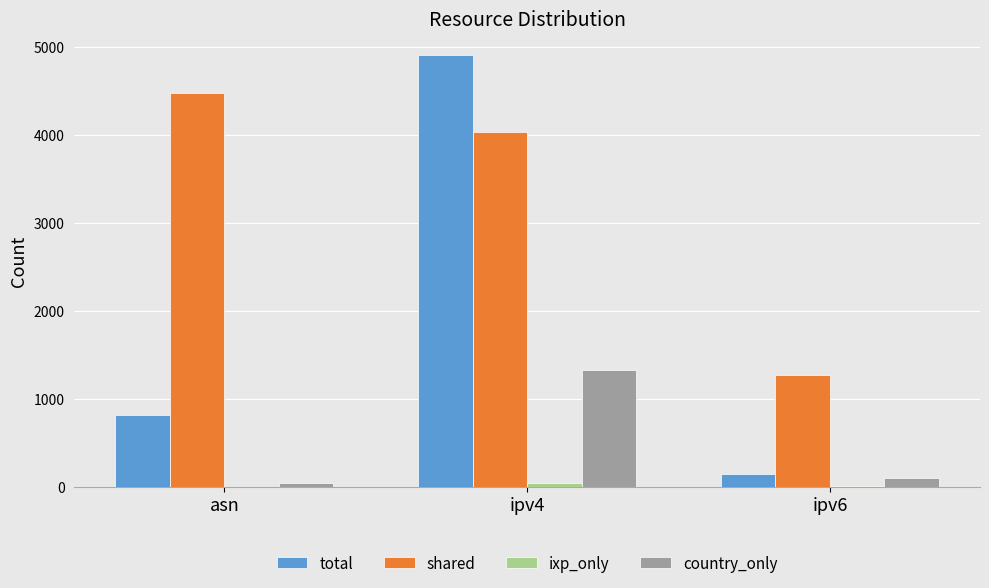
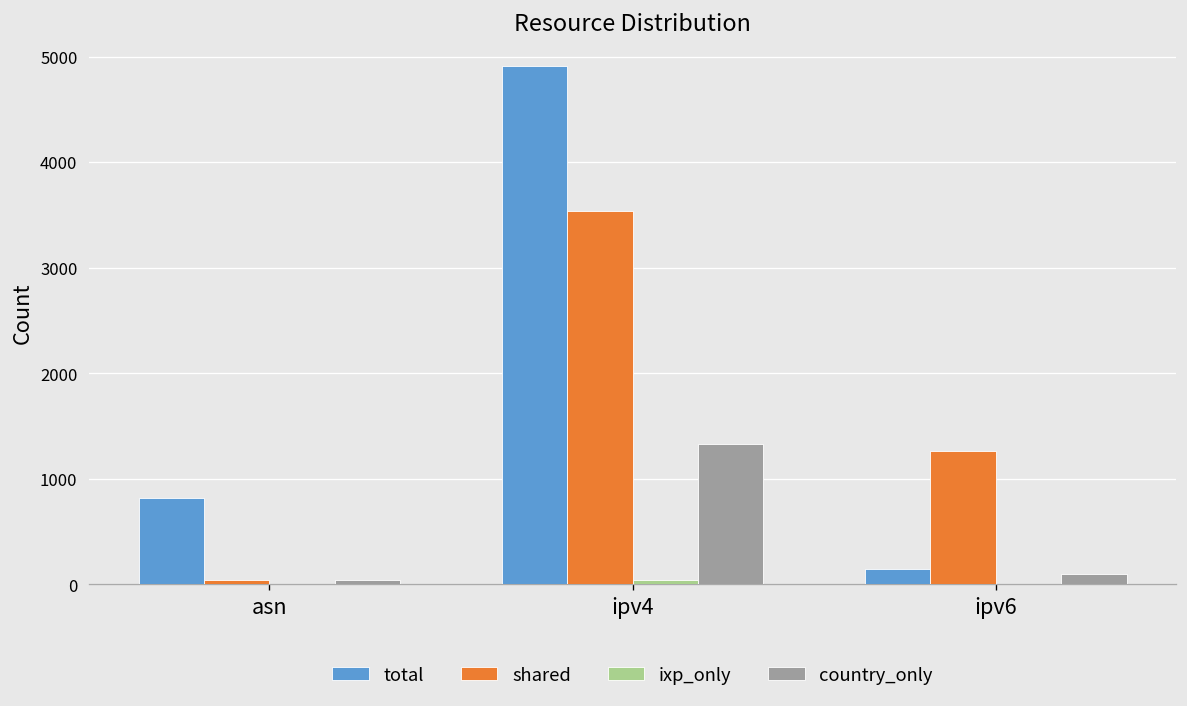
  {
    "total": {
      "asn": 800,
      "ipv4": 4900,
      "ipv6": 100
    },
    "shared": {
-     "asn": 4500,
-     "ipv4": 4000,
+     "asn": 0,
+     "ipv4": 3500,
      "ipv6": 1300
    }
  }
